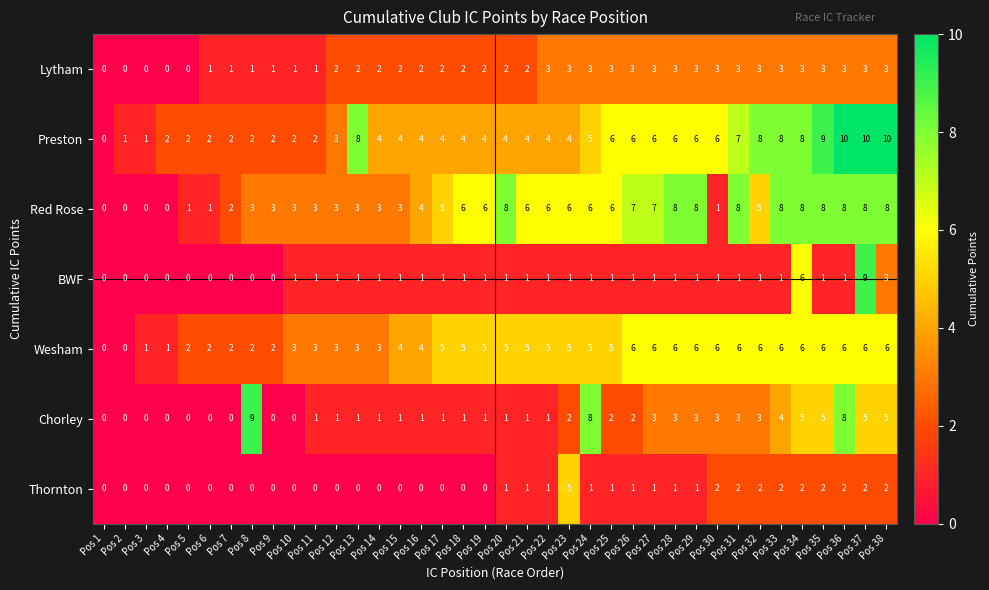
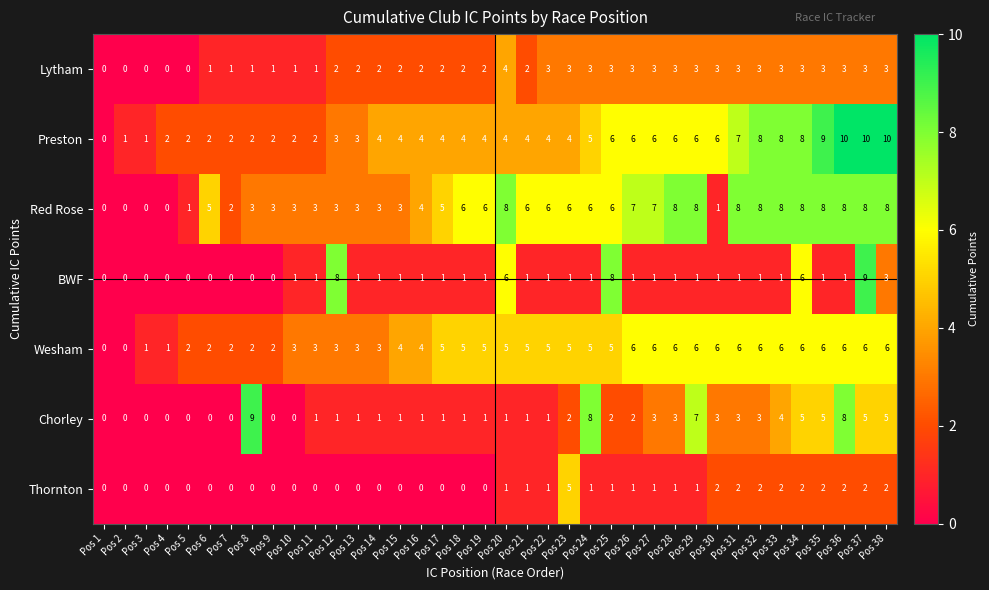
  {
    "Lytham": {
      "Pos 1": 0,
      "Pos 2": 0,
      "Pos 3": 0,
      "Pos 4": 0,
      "Pos 5": 0,
      "Pos 6": 1,
      "Pos 7": 1,
      "Pos 8": 1,
      "Pos 9": 1,
      "Pos 10": 1,
      "Pos 11": 1,
      "Pos 12": 2,
      "Pos 13": 2,
      "Pos 14": 2,
      "Pos 15": 2,
      "Pos 16": 2,
      "Pos 17": 2,
      "Pos 18": 2,
      "Pos 19": 2,
-     "Pos 20": 2,
+     "Pos 20": 4,
      "Pos 21": 2,
      "Pos 22": 3,
      "Pos 23": 3,
      "Pos 24": 3,
      "Pos 25": 3,
      "Pos 26": 3,
      "Pos 27": 3,
      "Pos 28": 3,
      "Pos 29": 3,
      "Pos 30": 3,
      "Pos 31": 3,
      "Pos 32": 3,
      "Pos 33": 3,
      "Pos 34": 3,
      "Pos 35": 3,
      "Pos 36": 3,
      "Pos 37": 3,
      "Pos 38": 3
    },
    "Preston": {
      "Pos 1": 0,
      "Pos 2": 1,
      "Pos 3": 1,
      "Pos 4": 2,
      "Pos 5": 2,
      "Pos 6": 2,
      "Pos 7": 2,
      "Pos 8": 2,
      "Pos 9": 2,
      "Pos 10": 2,
      "Pos 11": 2,
      "Pos 12": 3,
-     "Pos 13": 8,
+     "Pos 13": 3,
      "Pos 14": 4,
      "Pos 15": 4,
      "Pos 16": 4,
      "Pos 17": 4,
      "Pos 18": 4,
      "Pos 19": 4,
      "Pos 20": 4,
      "Pos 21": 4,
      "Pos 22": 4,
      "Pos 23": 4,
      "Pos 24": 5,
      "Pos 25": 6,
      "Pos 26": 6,
      "Pos 27": 6,
      "Pos 28": 6,
      "Pos 29": 6,
      "Pos 30": 6,
      "Pos 31": 7,
      "Pos 32": 8,
      "Pos 33": 8,
      "Pos 34": 8,
      "Pos 35": 9,
      "Pos 36": 10,
      "Pos 37": 10,
      "Pos 38": 10
    },
    "Red Rose": {
      "Pos 1": 0,
      "Pos 2": 0,
      "Pos 3": 0,
      "Pos 4": 0,
      "Pos 5": 1,
-     "Pos 6": 1,
+     "Pos 6": 5,
      "Pos 7": 2,
      "Pos 8": 3,
      "Pos 9": 3,
      "Pos 10": 3,
      "Pos 11": 3,
      "Pos 12": 3,
      "Pos 13": 3,
      "Pos 14": 3,
      "Pos 15": 3,
      "Pos 16": 4,
      "Pos 17": 5,
      "Pos 18": 6,
      "Pos 19": 6,
      "Pos 20": 8,
      "Pos 21": 6,
      "Pos 22": 6,
      "Pos 23": 6,
      "Pos 24": 6,
      "Pos 25": 6,
      "Pos 26": 7,
      "Pos 27": 7,
      "Pos 28": 8,
      "Pos 29": 8,
      "Pos 30": 1,
      "Pos 31": 8,
-     "Pos 32": 5,
+     "Pos 32": 8,
      "Pos 33": 8,
      "Pos 34": 8,
      "Pos 35": 8,
      "Pos 36": 8,
      "Pos 37": 8,
      "Pos 38": 8
    },
    "BWF": {
      "Pos 1": 0,
      "Pos 2": 0,
      "Pos 3": 0,
      "Pos 4": 0,
      "Pos 5": 0,
      "Pos 6": 0,
      "Pos 7": 0,
      "Pos 8": 0,
      "Pos 9": 0,
      "Pos 10": 1,
      "Pos 11": 1,
-     "Pos 12": 1,
+     "Pos 12": 8,
      "Pos 13": 1,
      "Pos 14": 1,
      "Pos 15": 1,
      "Pos 16": 1,
      "Pos 17": 1,
      "Pos 18": 1,
      "Pos 19": 1,
-     "Pos 20": 1,
+     "Pos 20": 6,
      "Pos 21": 1,
      "Pos 22": 1,
      "Pos 23": 1,
      "Pos 24": 1,
-     "Pos 25": 1,
+     "Pos 25": 8,
      "Pos 26": 1,
      "Pos 27": 1,
      "Pos 28": 1,
      "Pos 29": 1,
      "Pos 30": 1,
      "Pos 31": 1,
      "Pos 32": 1,
      "Pos 33": 1,
      "Pos 34": 6,
      "Pos 35": 1,
      "Pos 36": 1,
      "Pos 37": 9,
      "Pos 38": 3
    },
    "Chorley": {
      "Pos 1": 0,
      "Pos 2": 0,
      "Pos 3": 0,
      "Pos 4": 0,
      "Pos 5": 0,
      "Pos 6": 0,
      "Pos 7": 0,
      "Pos 8": 9,
      "Pos 9": 0,
      "Pos 10": 0,
      "Pos 11": 1,
      "Pos 12": 1,
      "Pos 13": 1,
      "Pos 14": 1,
      "Pos 15": 1,
      "Pos 16": 1,
      "Pos 17": 1,
      "Pos 18": 1,
      "Pos 19": 1,
      "Pos 20": 1,
      "Pos 21": 1,
      "Pos 22": 1,
      "Pos 23": 2,
      "Pos 24": 8,
      "Pos 25": 2,
      "Pos 26": 2,
      "Pos 27": 3,
      "Pos 28": 3,
-     "Pos 29": 3,
+     "Pos 29": 7,
      "Pos 30": 3,
      "Pos 31": 3,
      "Pos 32": 3,
      "Pos 33": 4,
      "Pos 34": 5,
      "Pos 35": 5,
      "Pos 36": 8,
      "Pos 37": 5,
      "Pos 38": 5
    }
  }
